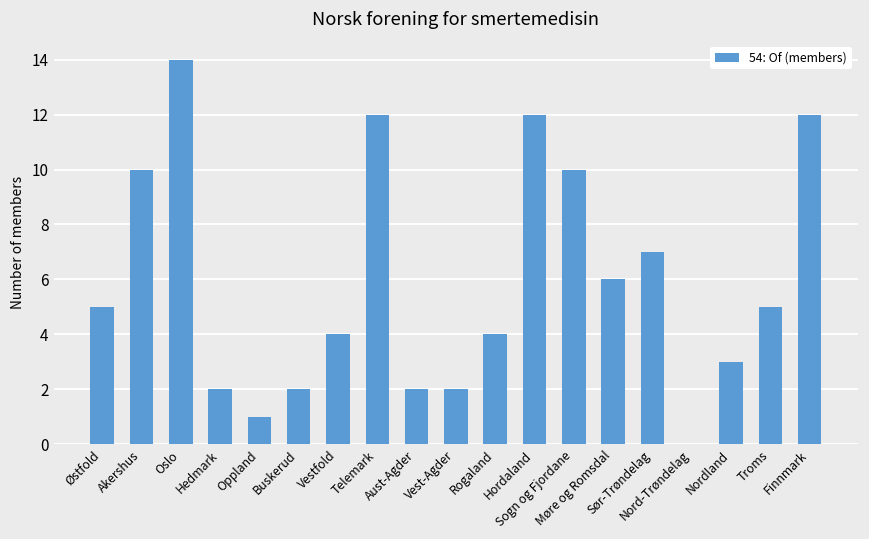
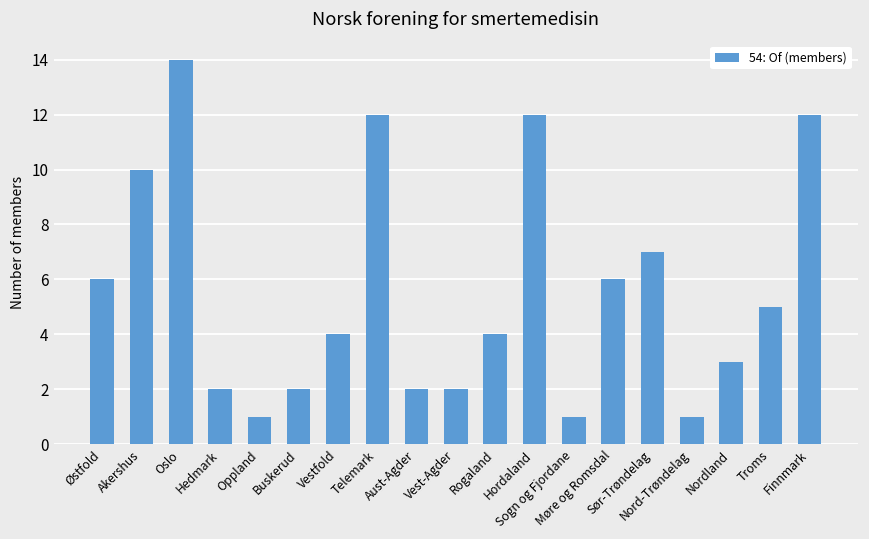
  {
-   "Østfold": 5,
+   "Østfold": 6,
    "Akershus": 10,
    "Oslo": 14,
    "Hedmark": 2,
    "Oppland": 1,
    "Buskerud": 2,
    "Vestfold": 4,
    "Telemark": 12,
    "Aust-Agder": 2,
    "Vest-Agder": 2,
    "Rogaland": 4,
    "Hordaland": 12,
-   "Sogn og Fjordane": 10,
+   "Sogn og Fjordane": 1,
    "Møre og Romsdal": 6,
    "Sør-Trøndelag": 7,
-   "Nord-Trøndelag": 0,
+   "Nord-Trøndelag": 1,
    "Nordland": 3,
    "Troms": 5,
    "Finnmark": 12
  }
